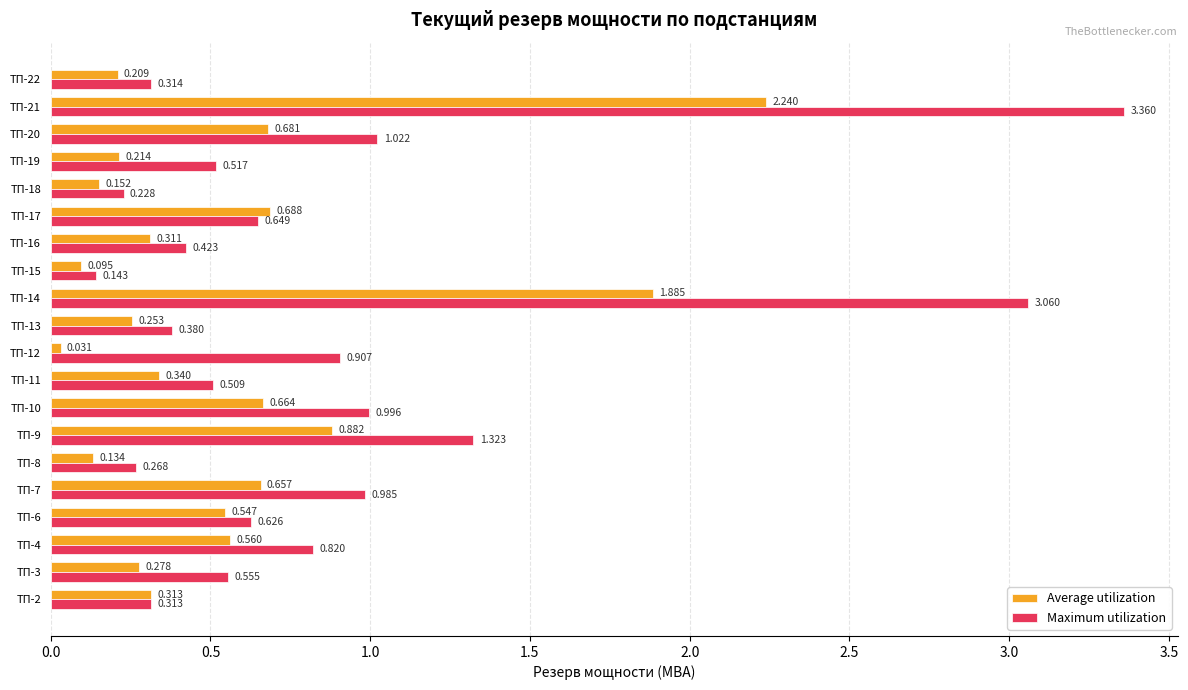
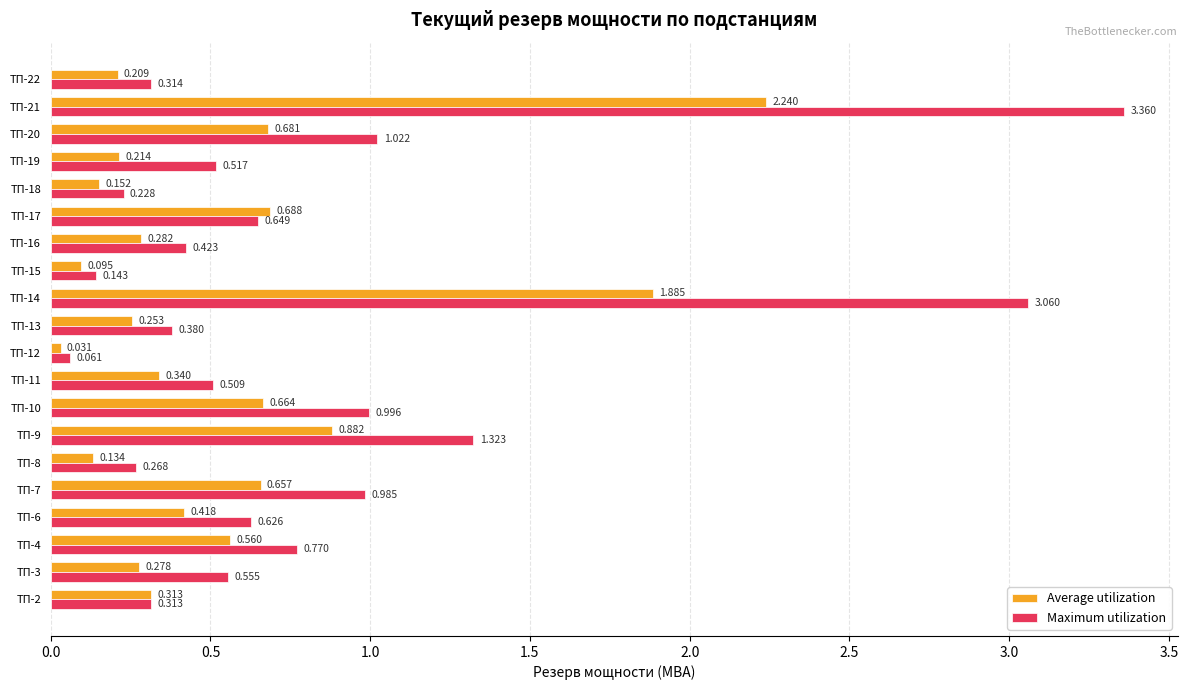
  {
    "Average utilization": {
      "ТП-22": 0.209,
      "ТП-21": 2.240,
      "ТП-20": 0.681,
      "ТП-19": 0.214,
      "ТП-18": 0.152,
      "ТП-17": 0.688,
-     "ТП-16": 0.311,
+     "ТП-16": 0.282,
      "ТП-15": 0.095,
      "ТП-14": 1.885,
      "ТП-13": 0.253,
      "ТП-12": 0.031,
      "ТП-11": 0.340,
      "ТП-10": 0.664,
      "ТП-9": 0.882,
      "ТП-8": 0.134,
      "ТП-7": 0.657,
-     "ТП-6": 0.547,
+     "ТП-6": 0.418,
      "ТП-4": 0.560,
      "ТП-3": 0.278,
      "ТП-2": 0.313
    },
    "Maximum utilization": {
      "ТП-22": 0.314,
      "ТП-21": 3.360,
      "ТП-20": 1.022,
      "ТП-19": 0.517,
      "ТП-18": 0.228,
      "ТП-17": 0.649,
      "ТП-16": 0.423,
      "ТП-15": 0.143,
      "ТП-14": 3.060,
      "ТП-13": 0.380,
-     "ТП-12": 0.907,
+     "ТП-12": 0.061,
      "ТП-11": 0.509,
      "ТП-10": 0.996,
      "ТП-9": 1.323,
      "ТП-8": 0.268,
      "ТП-7": 0.985,
      "ТП-6": 0.626,
-     "ТП-4": 0.820,
+     "ТП-4": 0.770,
      "ТП-3": 0.555,
      "ТП-2": 0.313
    }
  }
